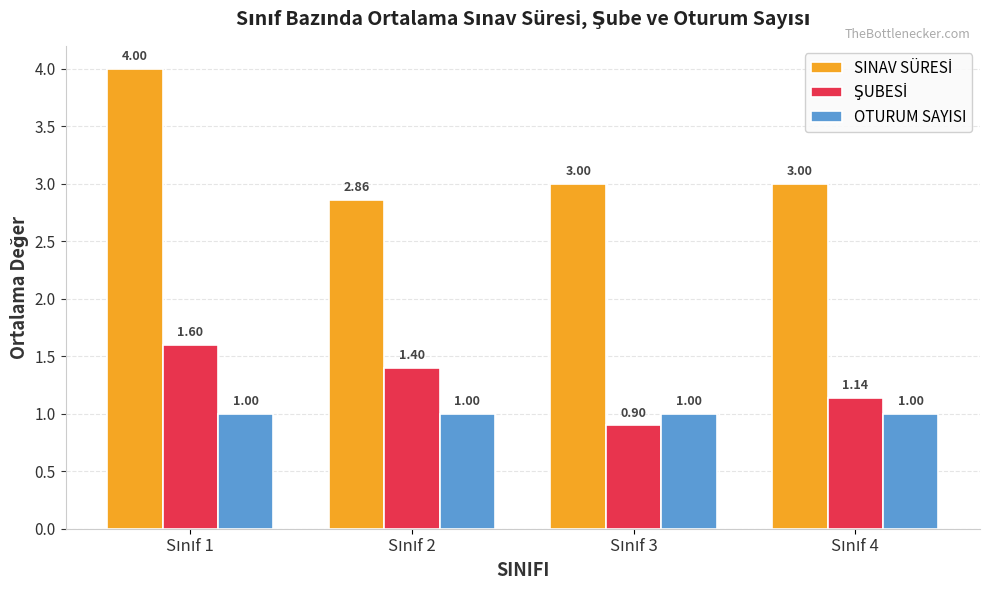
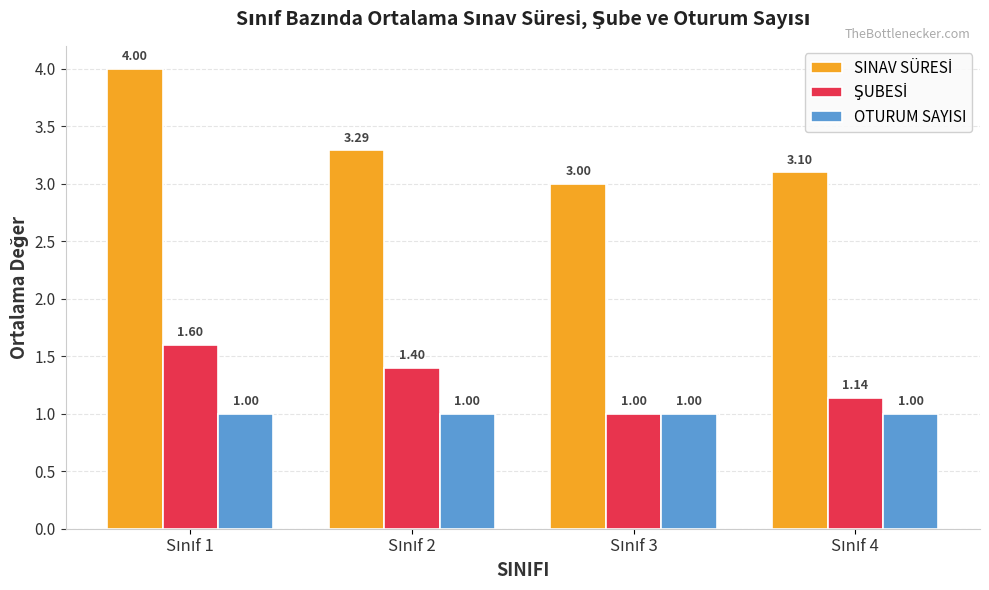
  {
    "SINAV SÜRESİ": {
      "Sınıf 1": 4.00,
-     "Sınıf 2": 2.86,
+     "Sınıf 2": 3.29,
      "Sınıf 3": 3.00,
-     "Sınıf 4": 3.00
+     "Sınıf 4": 3.10
    },
    "ŞUBESİ": {
      "Sınıf 1": 1.60,
      "Sınıf 2": 1.40,
-     "Sınıf 3": 0.90,
+     "Sınıf 3": 1.00,
      "Sınıf 4": 1.14
    },
    "OTURUM SAYISI": {
      "Sınıf 1": 1.00,
      "Sınıf 2": 1.00,
      "Sınıf 3": 1.00,
      "Sınıf 4": 1.00
    }
  }
